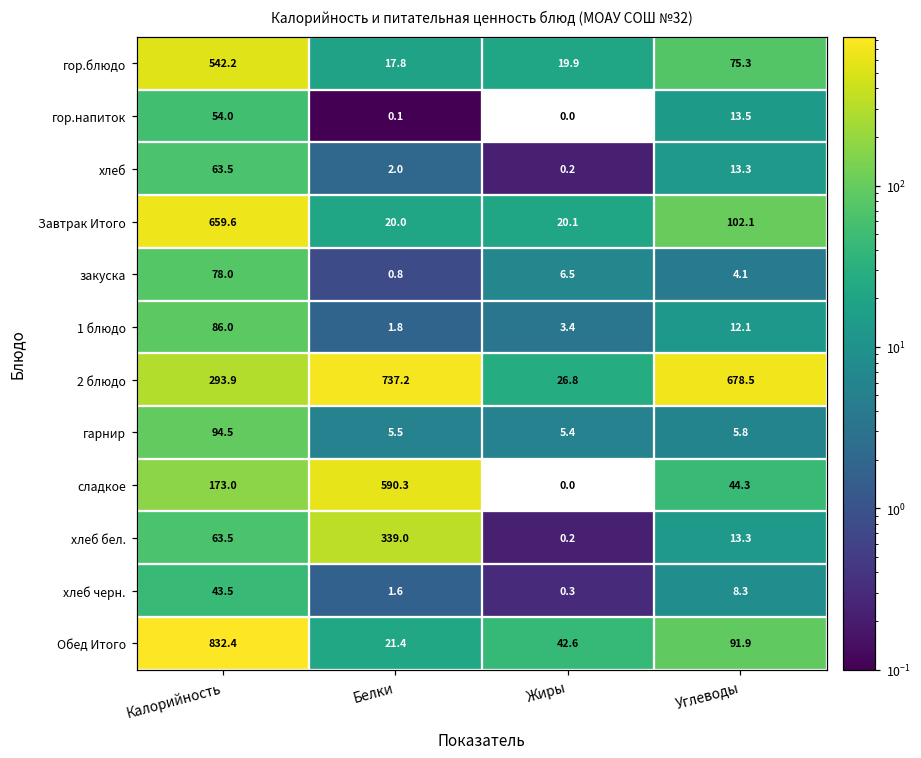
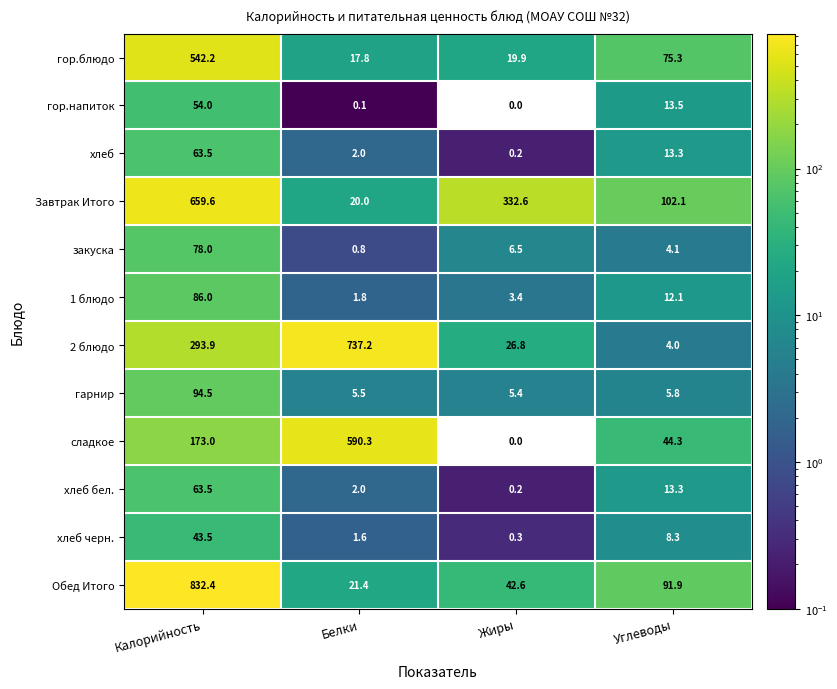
  {
    "гор.блюдо": {
      "Калорийность": 542.2,
      "Белки": 17.8,
      "Жиры": 19.9,
      "Углеводы": 75.3
    },
    "гор.напиток": {
      "Калорийность": 54.0,
      "Белки": 0.1,
      "Жиры": 0.0,
      "Углеводы": 13.5
    },
    "хлеб": {
      "Калорийность": 63.5,
      "Белки": 2.0,
      "Жиры": 0.2,
      "Углеводы": 13.3
    },
    "Завтрак Итого": {
      "Калорийность": 659.6,
      "Белки": 20.0,
-     "Жиры": 20.1,
+     "Жиры": 332.6,
      "Углеводы": 102.1
    },
    "закуска": {
      "Калорийность": 78.0,
      "Белки": 0.8,
      "Жиры": 6.5,
      "Углеводы": 4.1
    },
    "1 блюдо": {
      "Калорийность": 86.0,
      "Белки": 1.8,
      "Жиры": 3.4,
      "Углеводы": 12.1
    },
    "2 блюдо": {
      "Калорийность": 293.9,
      "Белки": 737.2,
      "Жиры": 26.8,
-     "Углеводы": 678.5
+     "Углеводы": 4.0
    },
    "гарнир": {
      "Калорийность": 94.5,
      "Белки": 5.5,
      "Жиры": 5.4,
      "Углеводы": 5.8
    },
    "сладкое": {
      "Калорийность": 173.0,
      "Белки": 590.3,
      "Жиры": 0.0,
      "Углеводы": 44.3
    },
    "хлеб бел.": {
      "Калорийность": 63.5,
-     "Белки": 339.0,
+     "Белки": 2.0,
      "Жиры": 0.2,
      "Углеводы": 13.3
    },
    "хлеб черн.": {
      "Калорийность": 43.5,
      "Белки": 1.6,
      "Жиры": 0.3,
      "Углеводы": 8.3
    },
    "Обед Итого": {
      "Калорийность": 832.4,
      "Белки": 21.4,
      "Жиры": 42.6,
      "Углеводы": 91.9
    }
  }
